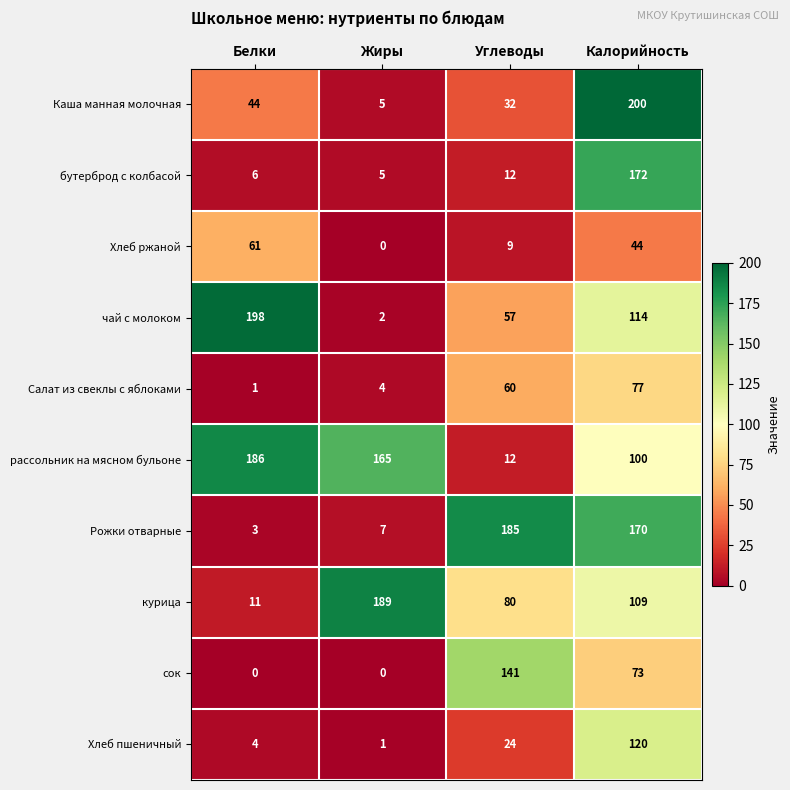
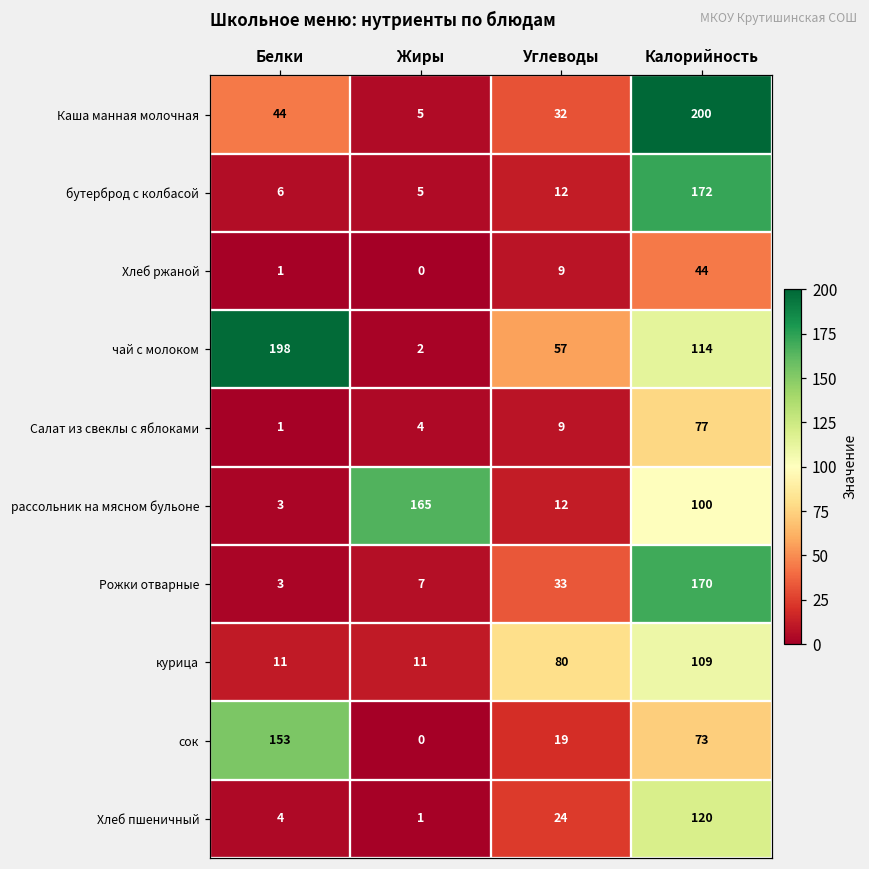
  {
    "Каша манная молочная": {
      "Белки": 44,
      "Жиры": 5,
      "Углеводы": 32,
      "Калорийность": 200
    },
    "бутерброд с колбасой": {
      "Белки": 6,
      "Жиры": 5,
      "Углеводы": 12,
      "Калорийность": 172
    },
    "Хлеб ржаной": {
-     "Белки": 61,
+     "Белки": 1,
      "Жиры": 0,
      "Углеводы": 9,
      "Калорийность": 44
    },
    "чай с молоком": {
      "Белки": 198,
      "Жиры": 2,
      "Углеводы": 57,
      "Калорийность": 114
    },
    "Салат из свеклы с яблоками": {
      "Белки": 1,
      "Жиры": 4,
-     "Углеводы": 60,
+     "Углеводы": 9,
      "Калорийность": 77
    },
    "рассольник на мясном бульоне": {
-     "Белки": 186,
+     "Белки": 3,
      "Жиры": 165,
      "Углеводы": 12,
      "Калорийность": 100
    },
    "Рожки отварные": {
      "Белки": 3,
      "Жиры": 7,
-     "Углеводы": 185,
+     "Углеводы": 33,
      "Калорийность": 170
    },
    "курица": {
      "Белки": 11,
-     "Жиры": 189,
+     "Жиры": 11,
      "Углеводы": 80,
      "Калорийность": 109
    },
    "сок": {
-     "Белки": 0,
+     "Белки": 153,
      "Жиры": 0,
-     "Углеводы": 141,
+     "Углеводы": 19,
      "Калорийность": 73
    },
    "Хлеб пшеничный": {
      "Белки": 4,
      "Жиры": 1,
      "Углеводы": 24,
      "Калорийность": 120
    }
  }
